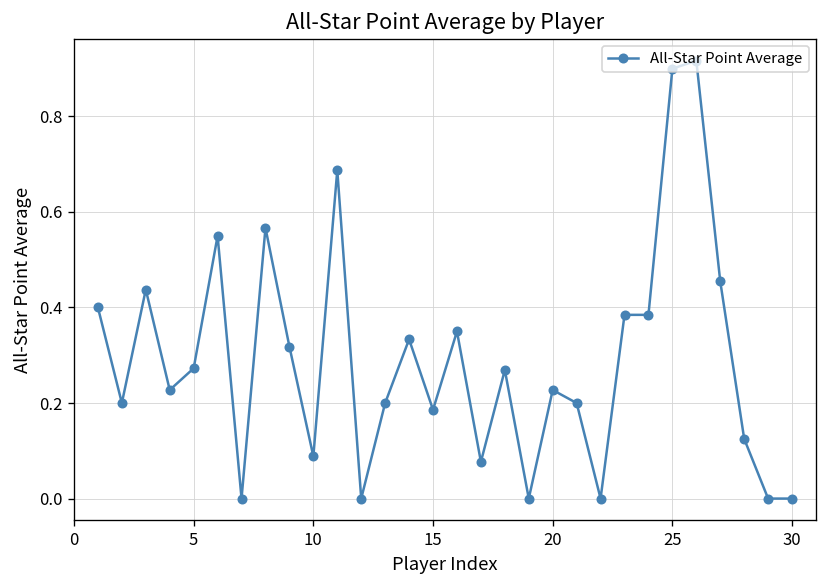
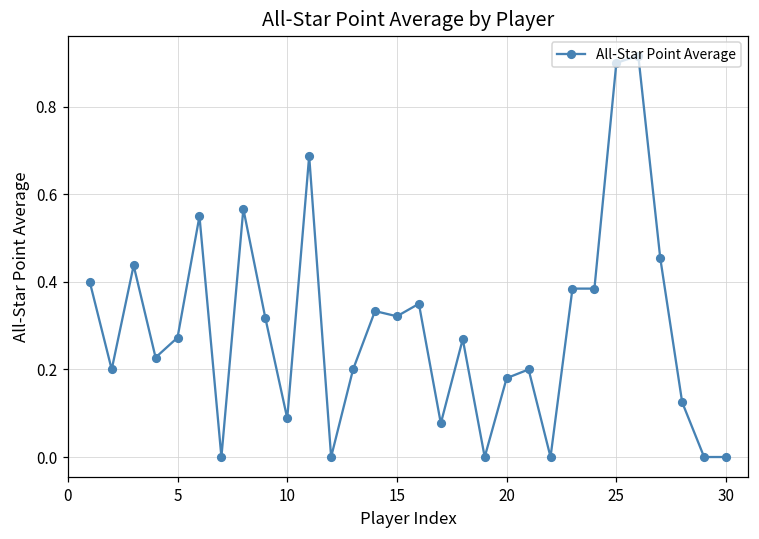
  {
    "5": 0.27,
    "10": 0.09,
-   "15": 0.19,
-   "20": 0.23,
+   "15": 0.32,
+   "20": 0.18,
    "30": 0.00
  }
